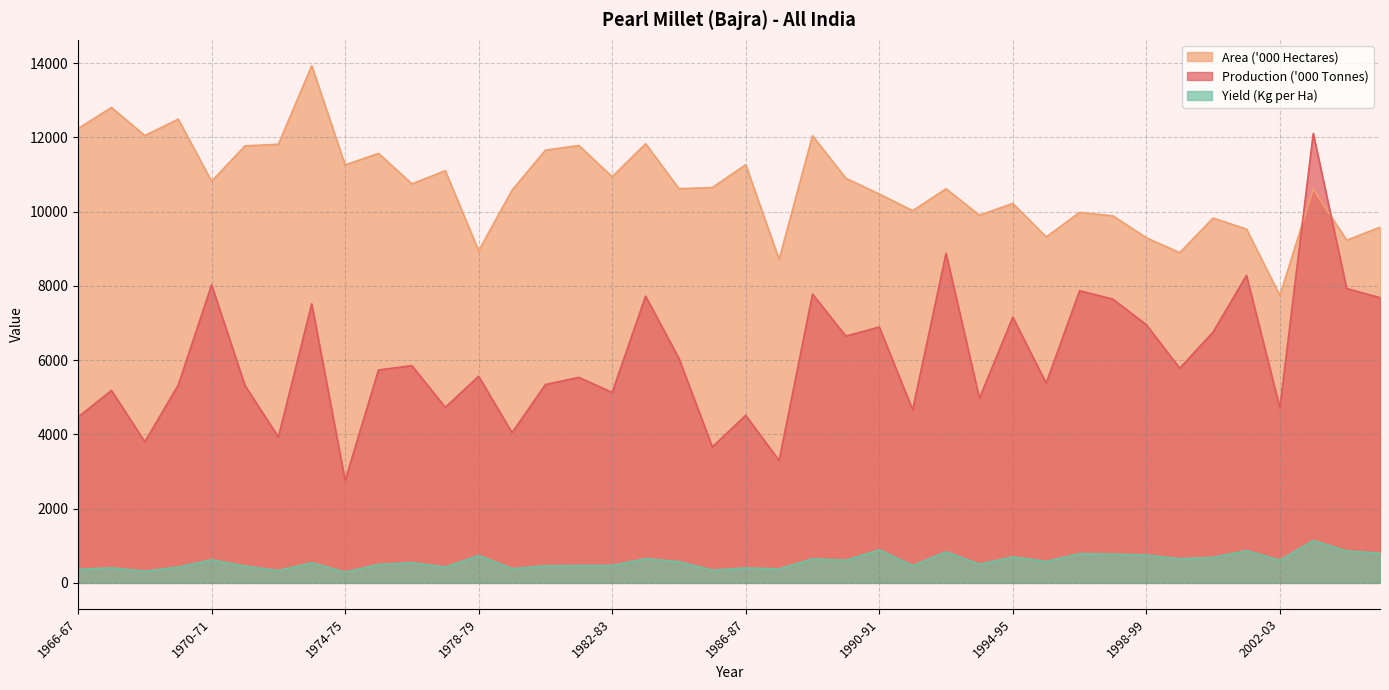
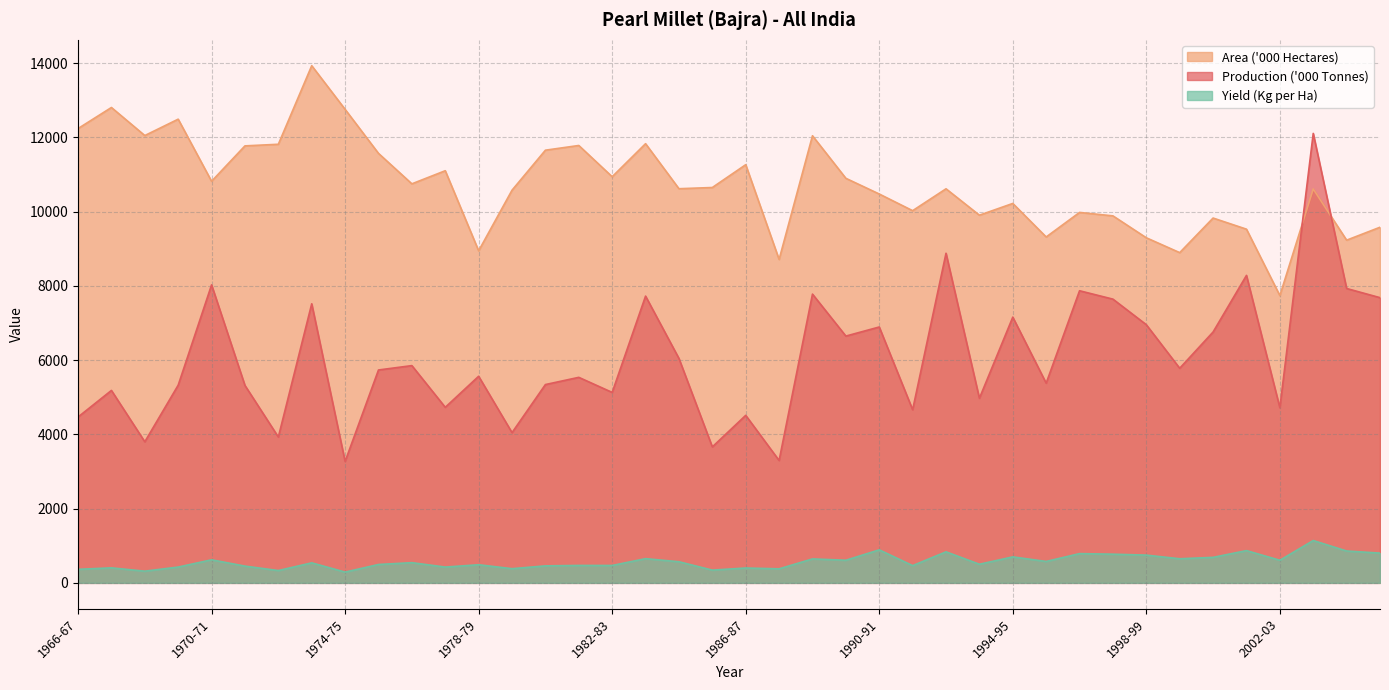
  {
    "Area ('000 Hectares)": {
      "1966-67": 12200,
      "1970-71": 10800,
-     "1974-75": 11300,
+     "1974-75": 12800,
      "1978-79": 8900,
      "1982-83": 10900,
      "1986-87": 11300,
      "1990-91": 10500,
      "1994-95": 10200,
      "1998-99": 9300,
      "2002-03": 7700
    },
    "Production ('000 Tonnes)": {
      "1966-67": 4500,
      "1970-71": 8000,
-     "1974-75": 2800,
+     "1974-75": 3300,
      "1978-79": 5600,
      "1982-83": 5100,
      "1986-87": 4500,
      "1990-91": 6900,
      "1994-95": 7200,
      "1998-99": 7000,
      "2002-03": 4700
    },
    "Yield (Kg per Ha)": {
      "1966-67": 400,
      "1970-71": 600,
      "1974-75": 300,
-     "1978-79": 700,
+     "1978-79": 500,
      "1982-83": 500,
      "1986-87": 400,
      "1990-91": 900,
      "1994-95": 700,
      "1998-99": 700,
      "2002-03": 600
    }
  }
